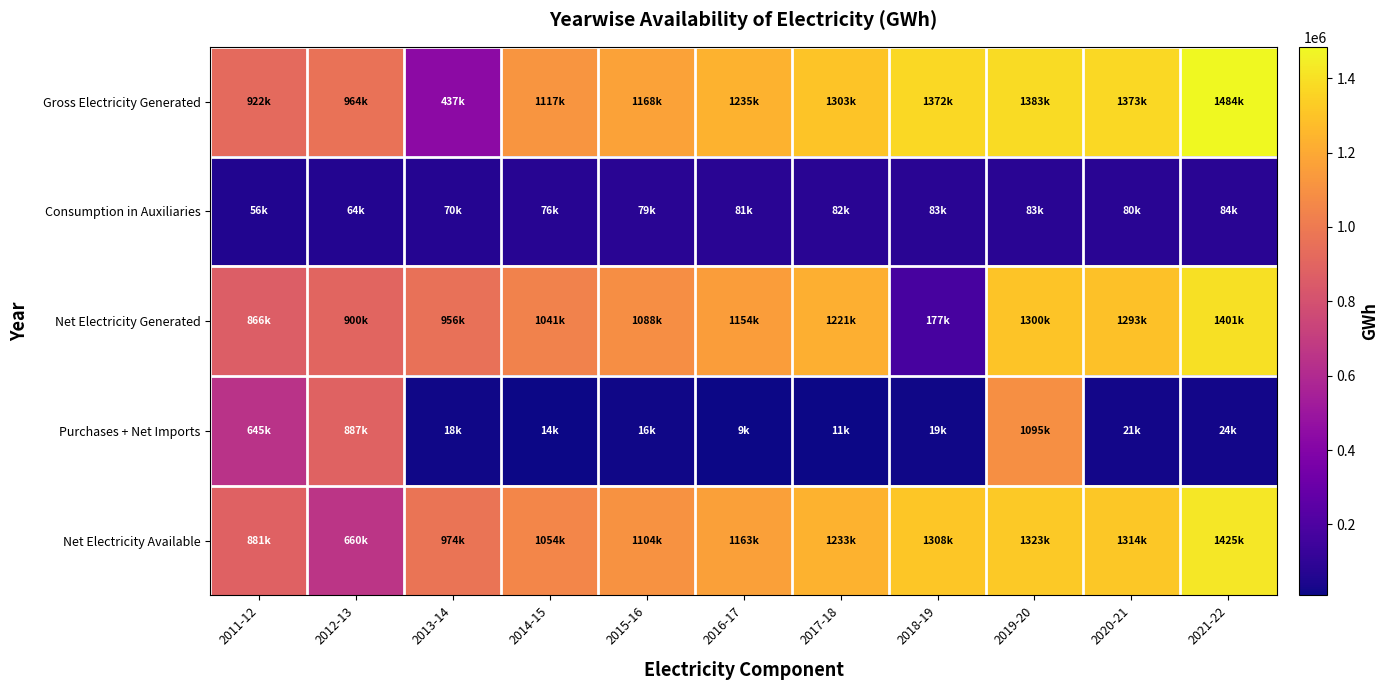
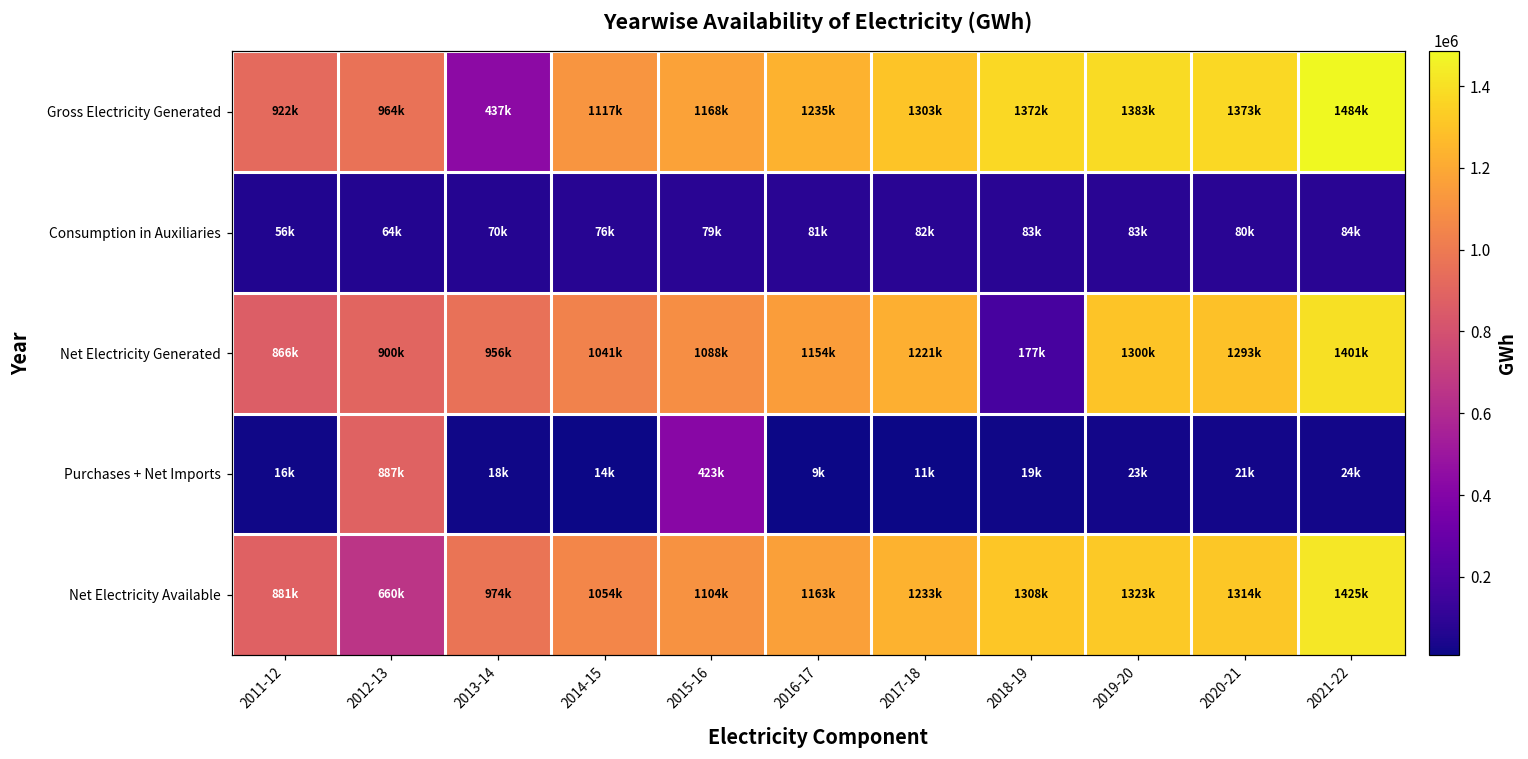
  {
    "Gross Electricity Generated": {
      "2011-12": "922k",
      "2012-13": "964k",
      "2013-14": "437k",
      "2014-15": "1117k",
      "2015-16": "1168k",
      "2016-17": "1235k",
      "2017-18": "1303k",
      "2018-19": "1372k",
      "2019-20": "1383k",
      "2020-21": "1373k",
      "2021-22": "1484k"
    },
    "Consumption in Auxiliaries": {
      "2011-12": "56k",
      "2012-13": "64k",
      "2013-14": "70k",
      "2014-15": "76k",
      "2015-16": "79k",
      "2016-17": "81k",
      "2017-18": "82k",
      "2018-19": "83k",
      "2019-20": "83k",
      "2020-21": "80k",
      "2021-22": "84k"
    },
    "Net Electricity Generated": {
      "2011-12": "866k",
      "2012-13": "900k",
      "2013-14": "956k",
      "2014-15": "1041k",
      "2015-16": "1088k",
      "2016-17": "1154k",
      "2017-18": "1221k",
      "2018-19": "177k",
      "2019-20": "1300k",
      "2020-21": "1293k",
      "2021-22": "1401k"
    },
    "Purchases + Net Imports": {
-     "2011-12": "645k",
+     "2011-12": "16k",
      "2012-13": "887k",
      "2013-14": "18k",
      "2014-15": "14k",
-     "2015-16": "16k",
+     "2015-16": "423k",
      "2016-17": "9k",
      "2017-18": "11k",
      "2018-19": "19k",
-     "2019-20": "1095k",
+     "2019-20": "23k",
      "2020-21": "21k",
      "2021-22": "24k"
    },
    "Net Electricity Available": {
      "2011-12": "881k",
      "2012-13": "660k",
      "2013-14": "974k",
      "2014-15": "1054k",
      "2015-16": "1104k",
      "2016-17": "1163k",
      "2017-18": "1233k",
      "2018-19": "1308k",
      "2019-20": "1323k",
      "2020-21": "1314k",
      "2021-22": "1425k"
    }
  }
